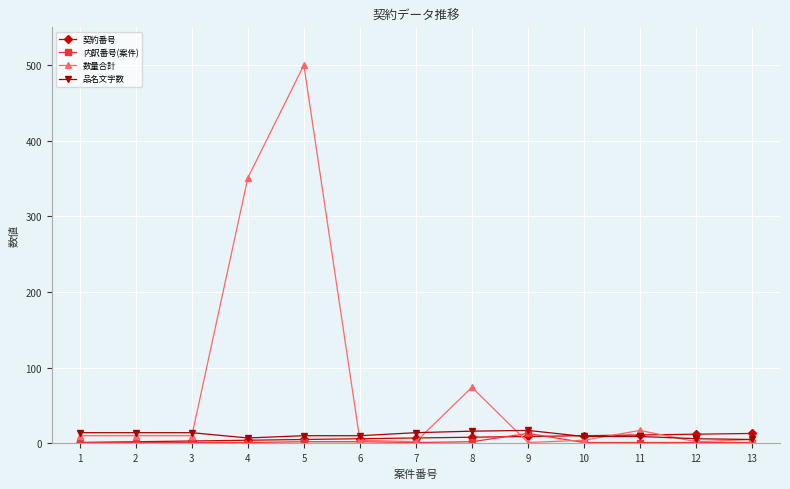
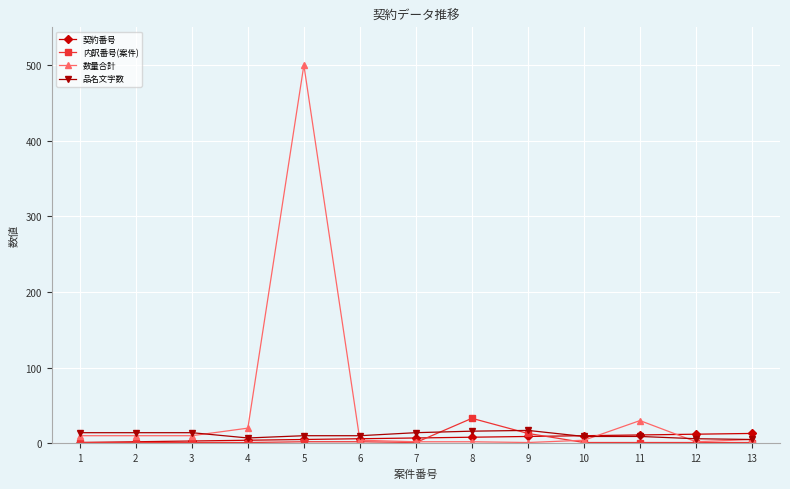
  {
    "内訳番号(案件)": {
-     "8": 0,
+     "8": 30,
      "9": 10,
      "11": 0,
      "13": 0
    },
    "数量合計": {
      "1": 10,
      "2": 10,
      "3": 10,
-     "4": 350,
+     "4": 20,
      "5": 500,
-     "8": 70,
+     "8": 0,
      "9": 0,
-     "11": 20
+     "11": 30
    }
  }
